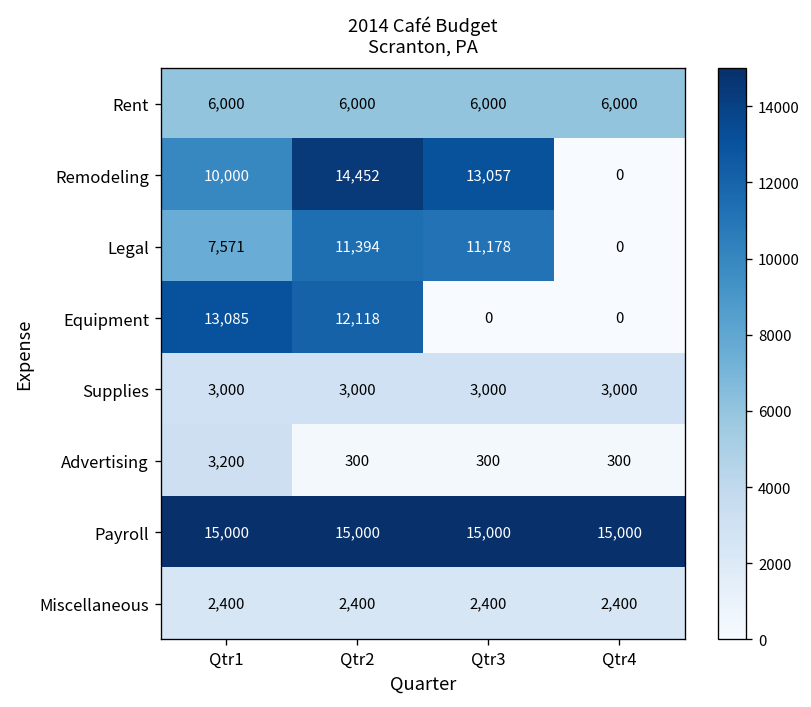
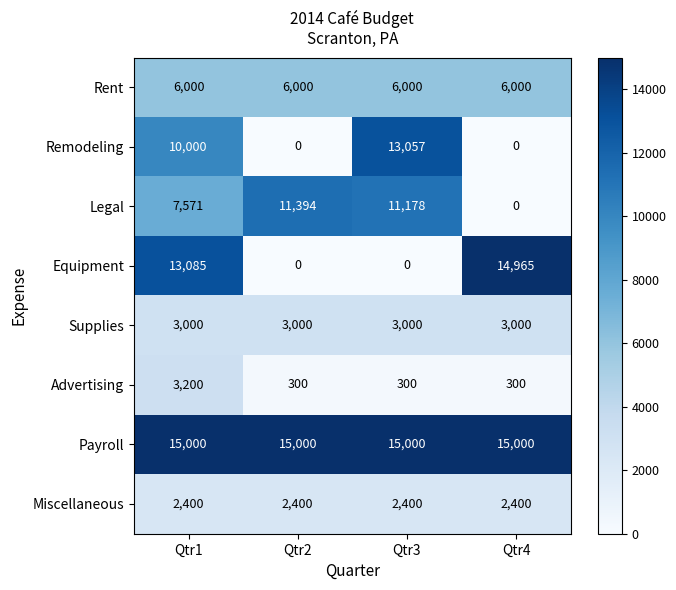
  {
    "Rent": {
      "Qtr1": "6,000",
      "Qtr2": "6,000",
      "Qtr3": "6,000",
      "Qtr4": "6,000"
    },
    "Remodeling": {
      "Qtr1": "10,000",
-     "Qtr2": "14,452",
+     "Qtr2": "0",
      "Qtr3": "13,057",
      "Qtr4": "0"
    },
    "Legal": {
      "Qtr1": "7,571",
      "Qtr2": "11,394",
      "Qtr3": "11,178",
      "Qtr4": "0"
    },
    "Equipment": {
      "Qtr1": "13,085",
-     "Qtr2": "12,118",
+     "Qtr2": "0",
      "Qtr3": "0",
-     "Qtr4": "0"
+     "Qtr4": "14,965"
    },
    "Supplies": {
      "Qtr1": "3,000",
      "Qtr2": "3,000",
      "Qtr3": "3,000",
      "Qtr4": "3,000"
    },
    "Advertising": {
      "Qtr1": "3,200",
      "Qtr2": "300",
      "Qtr3": "300",
      "Qtr4": "300"
    },
    "Payroll": {
      "Qtr1": "15,000",
      "Qtr2": "15,000",
      "Qtr3": "15,000",
      "Qtr4": "15,000"
    },
    "Miscellaneous": {
      "Qtr1": "2,400",
      "Qtr2": "2,400",
      "Qtr3": "2,400",
      "Qtr4": "2,400"
    }
  }
